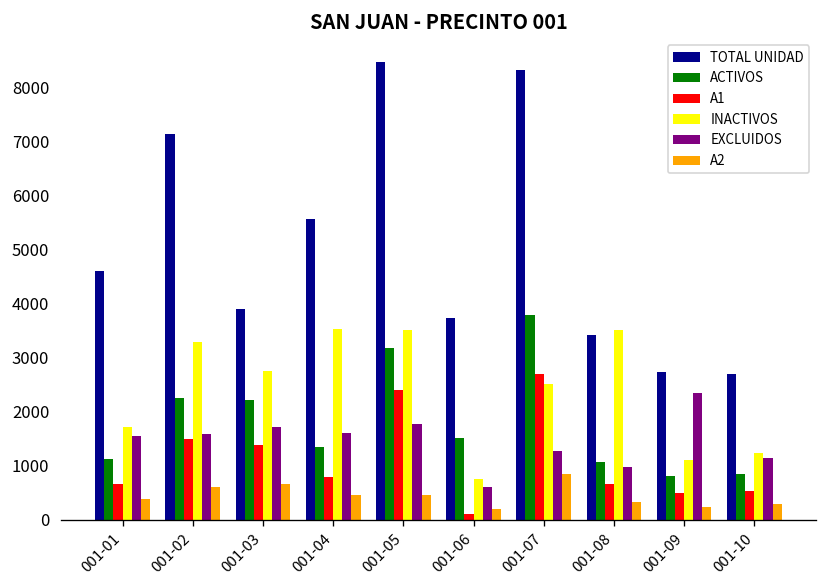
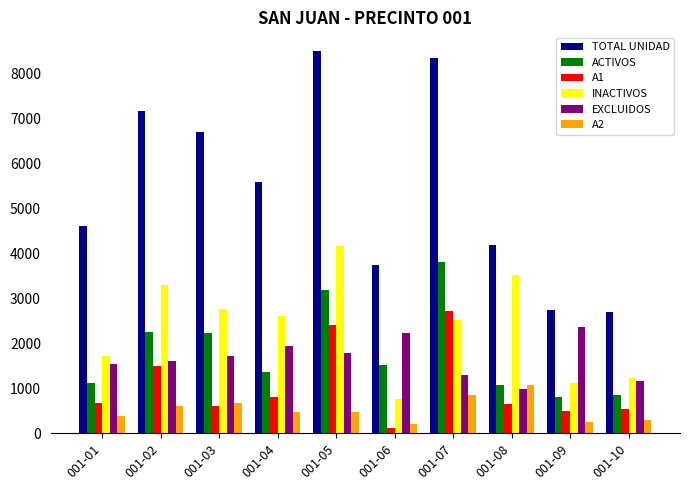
  {
    "TOTAL UNIDAD": {
      "001-01": 4600,
      "001-02": 7200,
-     "001-03": 3900,
+     "001-03": 6700,
      "001-04": 5600,
      "001-05": 8500,
      "001-06": 3700,
      "001-07": 8300,
-     "001-08": 3400,
+     "001-08": 4200,
      "001-09": 2700,
      "001-10": 2700
    },
    "ACTIVOS": {
      "001-01": 1100,
      "001-02": 2300,
      "001-03": 2200,
      "001-04": 1400,
      "001-05": 3200,
      "001-06": 1500,
      "001-07": 3800,
      "001-08": 1100,
      "001-09": 800,
      "001-10": 900
    },
    "A1": {
      "001-01": 700,
      "001-02": 1500,
-     "001-03": 1400,
+     "001-03": 600,
      "001-04": 800,
      "001-05": 2400,
      "001-06": 100,
      "001-07": 2700,
      "001-08": 700,
      "001-09": 500,
      "001-10": 500
    },
    "INACTIVOS": {
      "001-01": 1700,
      "001-02": 3300,
      "001-03": 2800,
-     "001-04": 3500,
-     "001-05": 3500,
+     "001-04": 2600,
+     "001-05": 4200,
      "001-06": 800,
      "001-07": 2500,
      "001-08": 3500,
      "001-09": 1100,
      "001-10": 1200
    },
    "EXCLUIDOS": {
      "001-01": 1500,
      "001-02": 1600,
      "001-03": 1700,
-     "001-04": 1600,
+     "001-04": 1900,
      "001-05": 1800,
-     "001-06": 600,
+     "001-06": 2200,
      "001-07": 1300,
      "001-08": 1000,
      "001-09": 2400,
      "001-10": 1200
    },
    "A2": {
      "001-01": 400,
      "001-02": 600,
      "001-03": 700,
      "001-04": 500,
      "001-05": 500,
      "001-06": 200,
      "001-07": 800,
-     "001-08": 300,
+     "001-08": 1100,
      "001-09": 200,
      "001-10": 300
    }
  }
